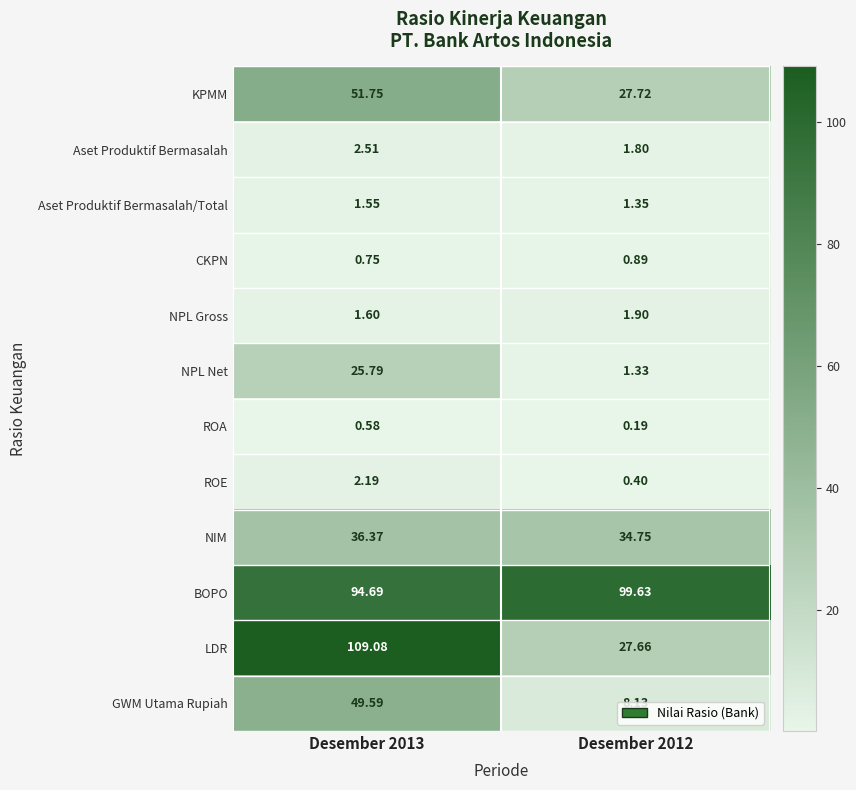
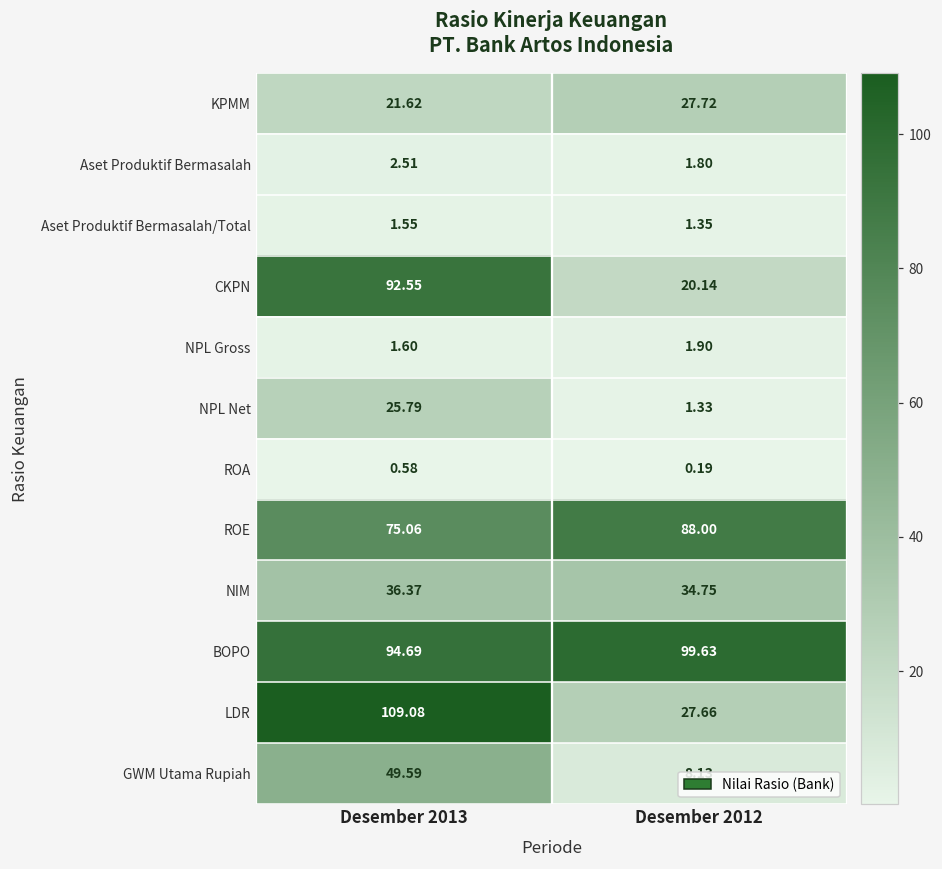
  {
    "KPMM": {
-     "Desember 2013": 51.75,
+     "Desember 2013": 21.62,
      "Desember 2012": 27.72
    },
    "Aset Produktif Bermasalah": {
      "Desember 2013": 2.51,
      "Desember 2012": 1.80
    },
    "Aset Produktif Bermasalah/Total": {
      "Desember 2013": 1.55,
      "Desember 2012": 1.35
    },
    "CKPN": {
-     "Desember 2013": 0.75,
-     "Desember 2012": 0.89
+     "Desember 2013": 92.55,
+     "Desember 2012": 20.14
    },
    "NPL Gross": {
      "Desember 2013": 1.60,
      "Desember 2012": 1.90
    },
    "NPL Net": {
      "Desember 2013": 25.79,
      "Desember 2012": 1.33
    },
    "ROA": {
      "Desember 2013": 0.58,
      "Desember 2012": 0.19
    },
    "ROE": {
-     "Desember 2013": 2.19,
-     "Desember 2012": 0.40
+     "Desember 2013": 75.06,
+     "Desember 2012": 88.00
    },
    "NIM": {
      "Desember 2013": 36.37,
      "Desember 2012": 34.75
    },
    "BOPO": {
      "Desember 2013": 94.69,
      "Desember 2012": 99.63
    },
    "LDR": {
      "Desember 2013": 109.08,
      "Desember 2012": 27.66
    },
    "GWM Utama Rupiah": {
      "Desember 2013": 49.59
    }
  }
